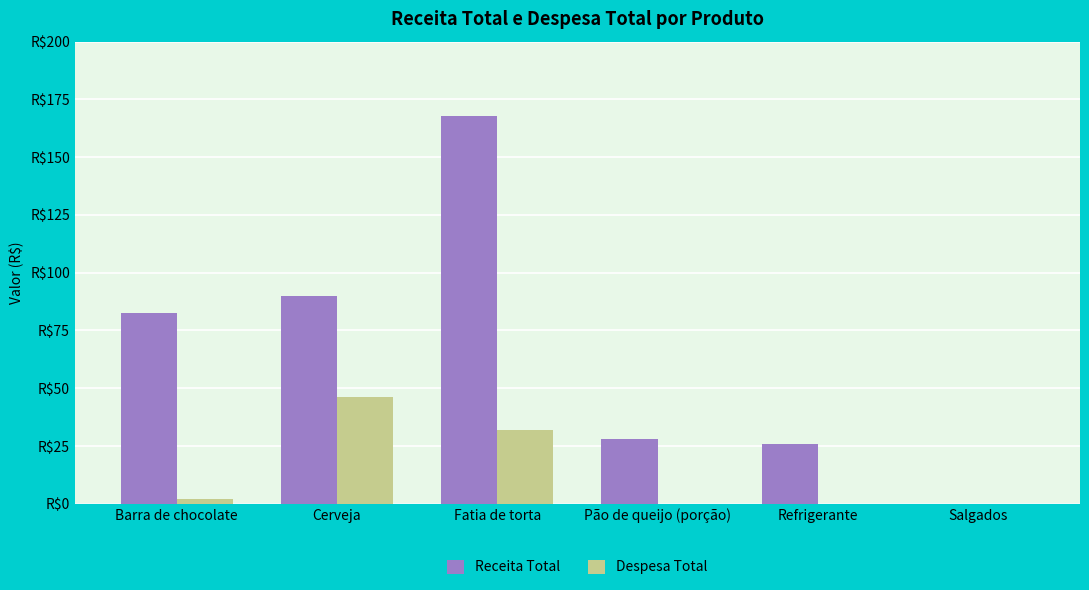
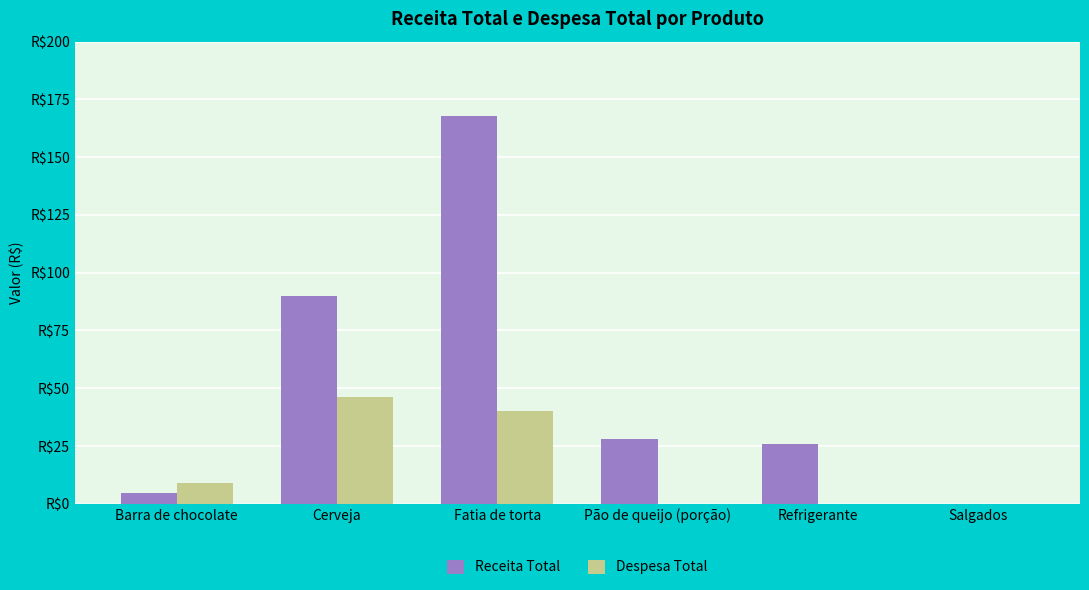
  {
    "Receita Total": {
-     "Barra de chocolate": "R$83",
+     "Barra de chocolate": "R$5",
      "Cerveja": "R$90",
      "Fatia de torta": "R$168",
      "Pão de queijo (porção)": "R$28",
      "Refrigerante": "R$26",
      "Salgados": "R$0"
    },
    "Despesa Total": {
-     "Barra de chocolate": "R$2",
+     "Barra de chocolate": "R$9",
      "Cerveja": "R$46",
-     "Fatia de torta": "R$32",
+     "Fatia de torta": "R$40",
      "Pão de queijo (porção)": "R$0",
      "Refrigerante": "R$0",
      "Salgados": "R$0"
    }
  }
